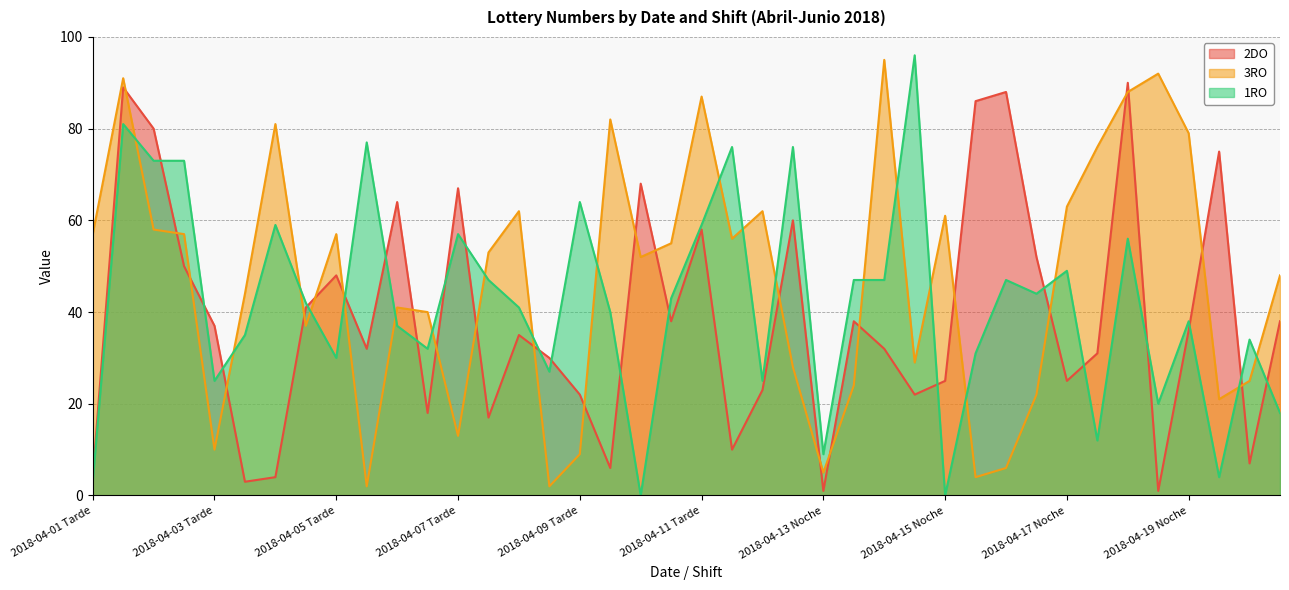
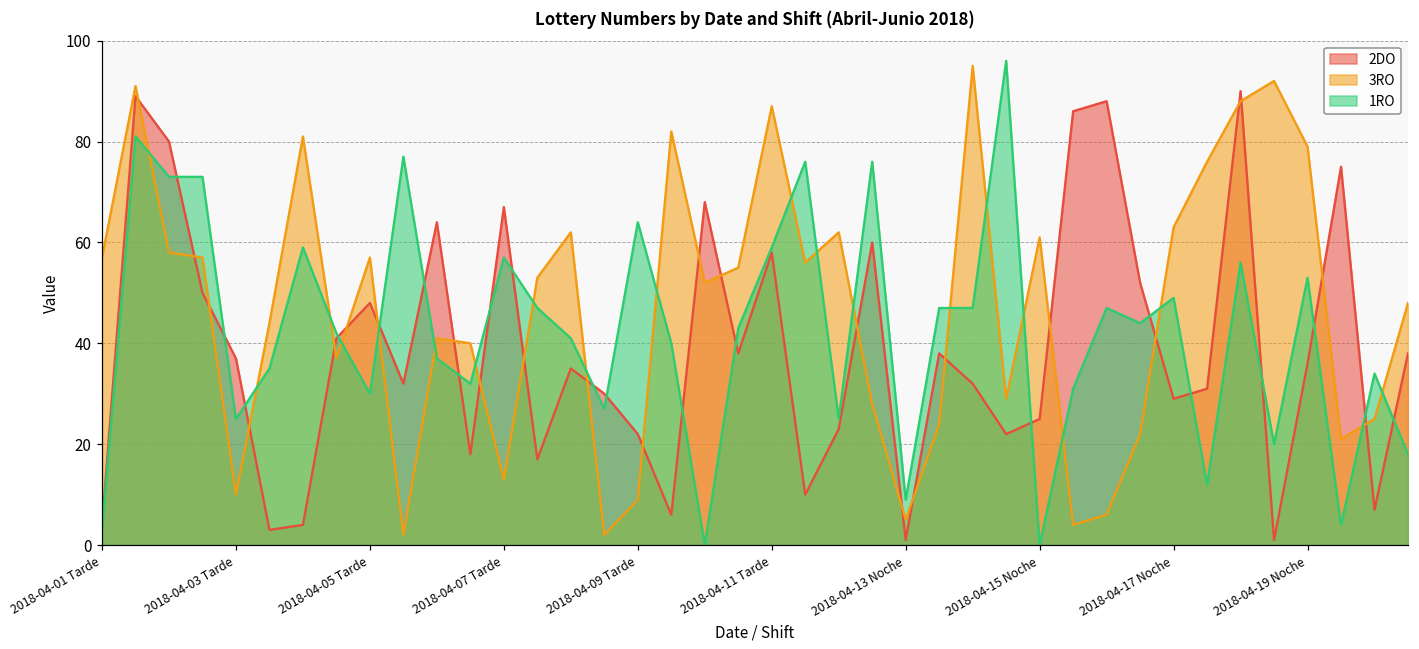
  {
    "2DO": {
      "2018-04-01 Tarde": 4,
      "2018-04-03 Tarde": 37,
      "2018-04-05 Tarde": 48,
      "2018-04-07 Tarde": 67,
      "2018-04-09 Tarde": 22,
      "2018-04-11 Tarde": 58,
      "2018-04-13 Noche": 1,
      "2018-04-15 Noche": 25,
-     "2018-04-17 Noche": 25,
+     "2018-04-17 Noche": 29,
      "2018-04-19 Noche": 36
    },
    "3RO": {
      "2018-04-01 Tarde": 57,
      "2018-04-03 Tarde": 10,
      "2018-04-05 Tarde": 57,
      "2018-04-07 Tarde": 13,
      "2018-04-09 Tarde": 9,
      "2018-04-11 Tarde": 87,
      "2018-04-13 Noche": 5,
      "2018-04-15 Noche": 61,
      "2018-04-17 Noche": 63,
      "2018-04-19 Noche": 79
    },
    "1RO": {
      "2018-04-01 Tarde": 3,
      "2018-04-03 Tarde": 25,
      "2018-04-05 Tarde": 30,
      "2018-04-07 Tarde": 57,
      "2018-04-09 Tarde": 64,
      "2018-04-11 Tarde": 59,
      "2018-04-13 Noche": 9,
      "2018-04-15 Noche": 0,
      "2018-04-17 Noche": 49,
-     "2018-04-19 Noche": 38
+     "2018-04-19 Noche": 53
    }
  }
